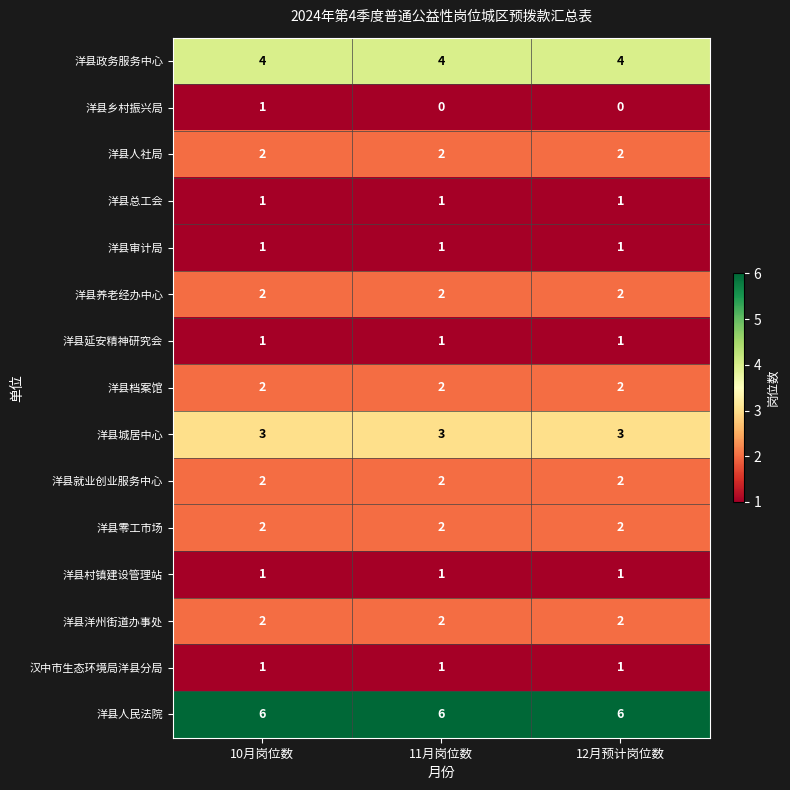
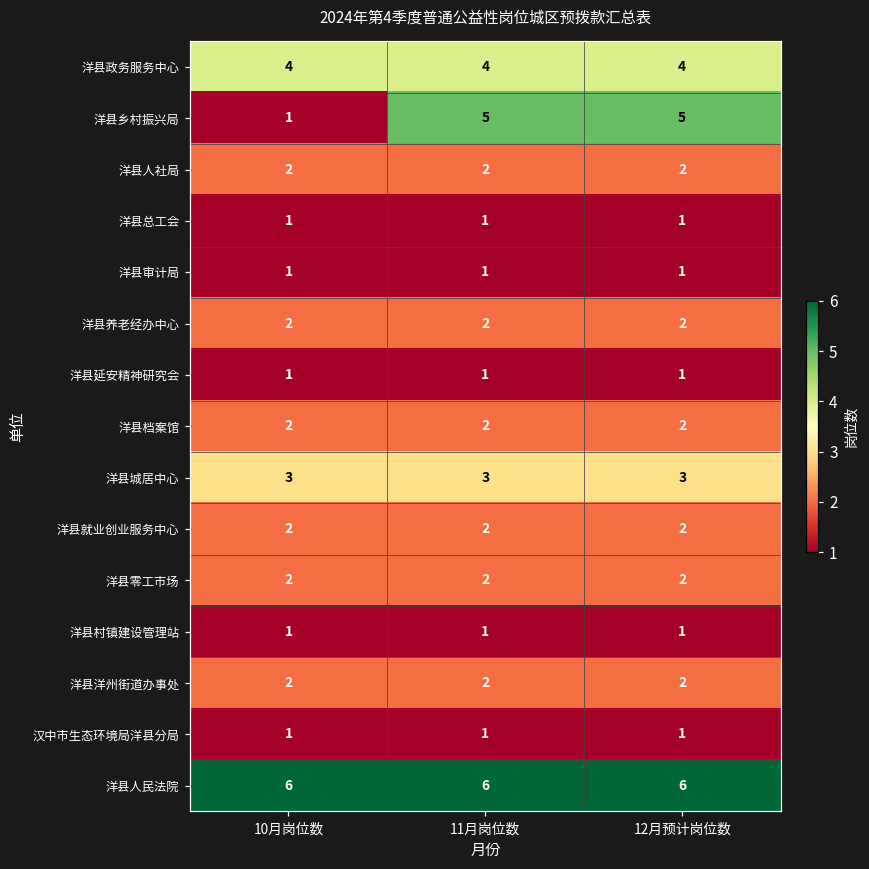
  {
    "洋县政务服务中心": {
      "10月岗位数": 4,
      "11月岗位数": 4,
      "12月预计岗位数": 4
    },
    "洋县乡村振兴局": {
      "10月岗位数": 1,
-     "11月岗位数": 0,
-     "12月预计岗位数": 0
+     "11月岗位数": 5,
+     "12月预计岗位数": 5
    },
    "洋县人社局": {
      "10月岗位数": 2,
      "11月岗位数": 2,
      "12月预计岗位数": 2
    },
    "洋县总工会": {
      "10月岗位数": 1,
      "11月岗位数": 1,
      "12月预计岗位数": 1
    },
    "洋县审计局": {
      "10月岗位数": 1,
      "11月岗位数": 1,
      "12月预计岗位数": 1
    },
    "洋县养老经办中心": {
      "10月岗位数": 2,
      "11月岗位数": 2,
      "12月预计岗位数": 2
    },
    "洋县延安精神研究会": {
      "10月岗位数": 1,
      "11月岗位数": 1,
      "12月预计岗位数": 1
    },
    "洋县档案馆": {
      "10月岗位数": 2,
      "11月岗位数": 2,
      "12月预计岗位数": 2
    },
    "洋县城居中心": {
      "10月岗位数": 3,
      "11月岗位数": 3,
      "12月预计岗位数": 3
    },
    "洋县就业创业服务中心": {
      "10月岗位数": 2,
      "11月岗位数": 2,
      "12月预计岗位数": 2
    },
    "洋县零工市场": {
      "10月岗位数": 2,
      "11月岗位数": 2,
      "12月预计岗位数": 2
    },
    "洋县村镇建设管理站": {
      "10月岗位数": 1,
      "11月岗位数": 1,
      "12月预计岗位数": 1
    },
    "洋县洋州街道办事处": {
      "10月岗位数": 2,
      "11月岗位数": 2,
      "12月预计岗位数": 2
    },
    "汉中市生态环境局洋县分局": {
      "10月岗位数": 1,
      "11月岗位数": 1,
      "12月预计岗位数": 1
    },
    "洋县人民法院": {
      "10月岗位数": 6,
      "11月岗位数": 6,
      "12月预计岗位数": 6
    }
  }
